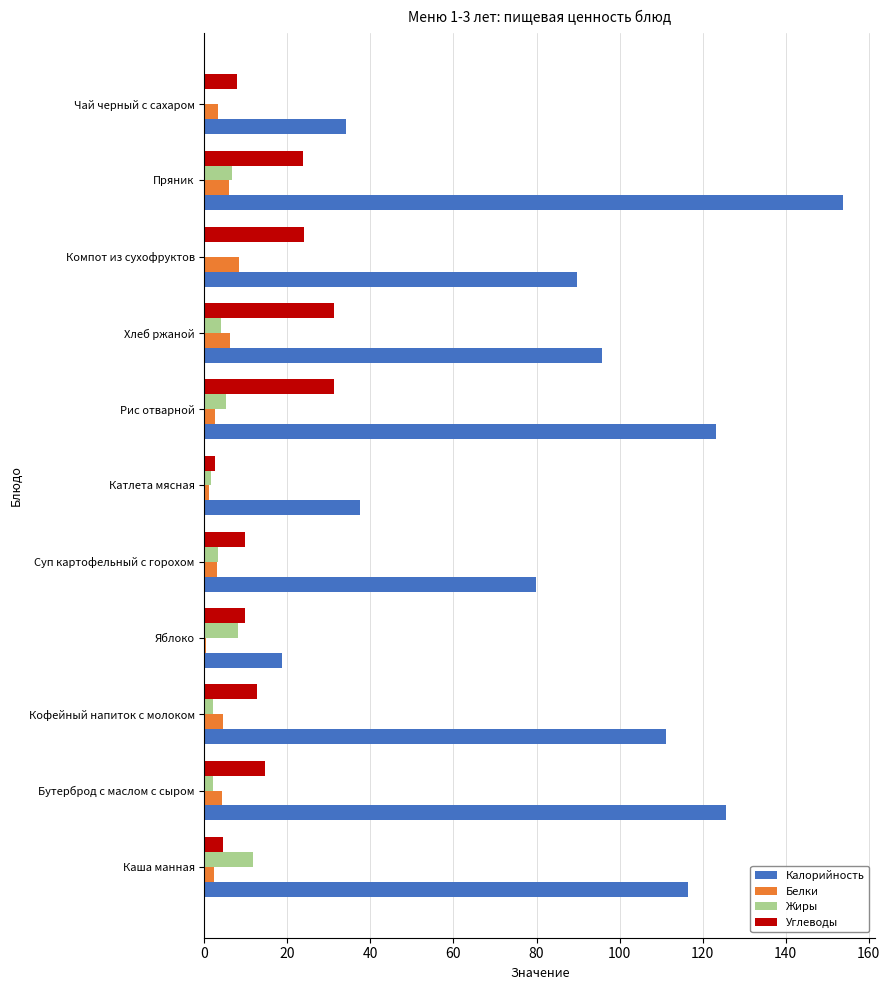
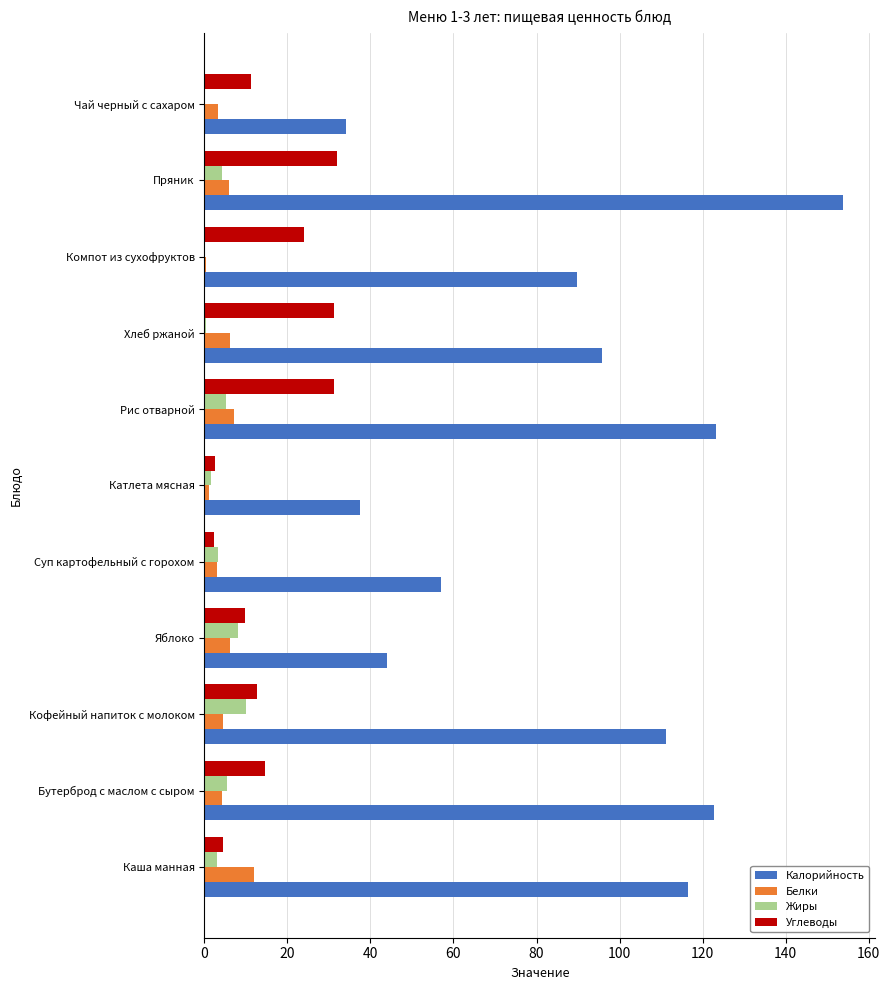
  {
    "Калорийность": {
      "Чай черный с сахаром": 34,
      "Пряник": 154,
      "Компот из сухофруктов": 90,
      "Хлеб ржаной": 96,
      "Рис отварной": 123,
      "Катлета мясная": 38,
-     "Суп картофельный с горохом": 80,
-     "Яблоко": 19,
+     "Суп картофельный с горохом": 57,
+     "Яблоко": 44,
      "Кофейный напиток с молоком": 111,
-     "Бутерброд с маслом с сыром": 126,
+     "Бутерброд с маслом с сыром": 123,
      "Каша манная": 117
    },
    "Белки": {
      "Чай черный с сахаром": 3,
      "Пряник": 6,
-     "Компот из сухофруктов": 8,
+     "Компот из сухофруктов": 0,
      "Хлеб ржаной": 6,
-     "Рис отварной": 3,
+     "Рис отварной": 7,
      "Катлета мясная": 1,
      "Суп картофельный с горохом": 3,
-     "Яблоко": 0,
+     "Яблоко": 6,
      "Кофейный напиток с молоком": 4,
      "Бутерброд с маслом с сыром": 4,
-     "Каша манная": 2
+     "Каша манная": 12
    },
    "Жиры": {
-     "Пряник": 7,
-     "Хлеб ржаной": 4,
+     "Пряник": 4,
+     "Хлеб ржаной": 1,
      "Рис отварной": 5,
      "Катлета мясная": 2,
      "Суп картофельный с горохом": 3,
      "Яблоко": 8,
-     "Кофейный напиток с молоком": 2,
-     "Бутерброд с маслом с сыром": 2,
-     "Каша манная": 12
+     "Кофейный напиток с молоком": 10,
+     "Бутерброд с маслом с сыром": 6,
+     "Каша манная": 3
    },
    "Углеводы": {
-     "Чай черный с сахаром": 8,
-     "Пряник": 24,
+     "Чай черный с сахаром": 11,
+     "Пряник": 32,
      "Компот из сухофруктов": 24,
      "Хлеб ржаной": 31,
      "Рис отварной": 31,
      "Катлета мясная": 3,
-     "Суп картофельный с горохом": 10,
+     "Суп картофельный с горохом": 2,
      "Яблоко": 10,
      "Кофейный напиток с молоком": 13,
      "Бутерброд с маслом с сыром": 15,
      "Каша манная": 5
    }
  }
